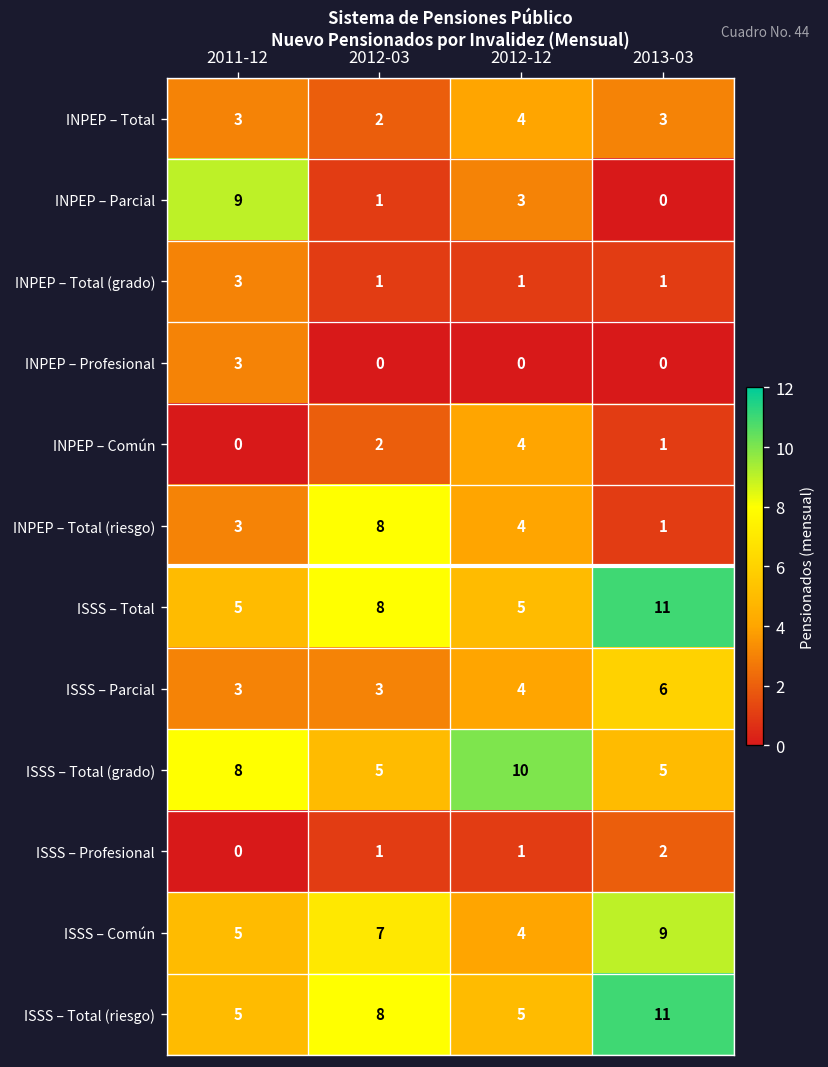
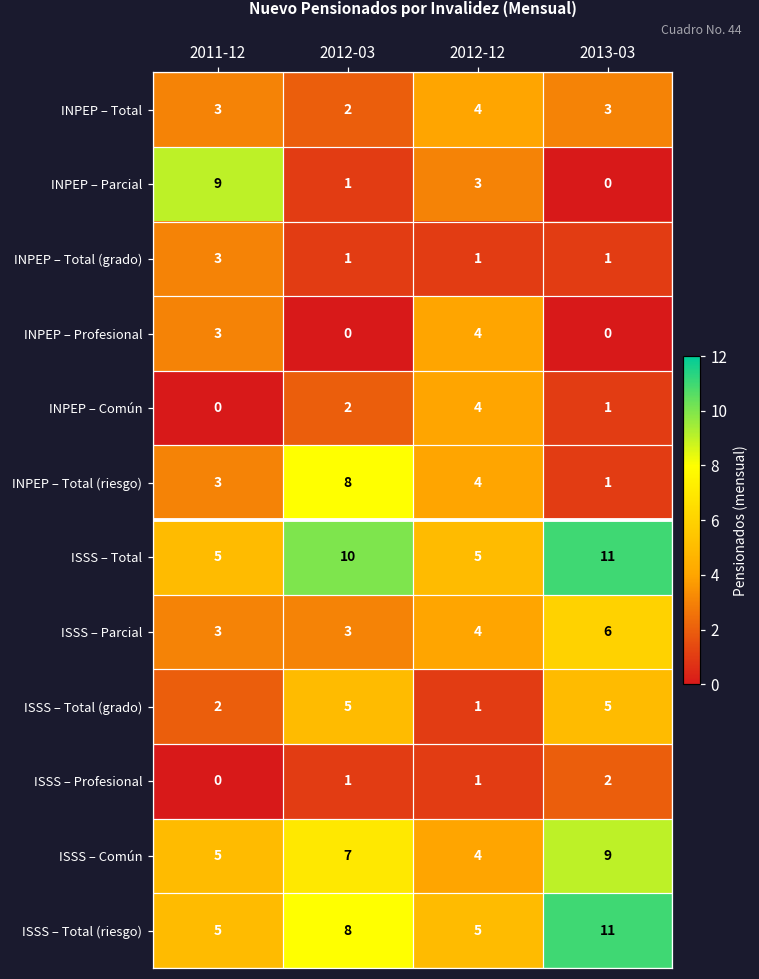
  {
    "INPEP – Total": {
      "2011-12": 3,
      "2012-03": 2,
      "2012-12": 4,
      "2013-03": 3
    },
    "INPEP – Parcial": {
      "2011-12": 9,
      "2012-03": 1,
      "2012-12": 3,
      "2013-03": 0
    },
    "INPEP – Total (grado)": {
      "2011-12": 3,
      "2012-03": 1,
      "2012-12": 1,
      "2013-03": 1
    },
    "INPEP – Profesional": {
      "2011-12": 3,
      "2012-03": 0,
-     "2012-12": 0,
+     "2012-12": 4,
      "2013-03": 0
    },
    "INPEP – Común": {
      "2011-12": 0,
      "2012-03": 2,
      "2012-12": 4,
      "2013-03": 1
    },
    "INPEP – Total (riesgo)": {
      "2011-12": 3,
      "2012-03": 8,
      "2012-12": 4,
      "2013-03": 1
    },
    "ISSS – Total": {
      "2011-12": 5,
-     "2012-03": 8,
+     "2012-03": 10,
      "2012-12": 5,
      "2013-03": 11
    },
    "ISSS – Parcial": {
      "2011-12": 3,
      "2012-03": 3,
      "2012-12": 4,
      "2013-03": 6
    },
    "ISSS – Total (grado)": {
-     "2011-12": 8,
+     "2011-12": 2,
      "2012-03": 5,
-     "2012-12": 10,
+     "2012-12": 1,
      "2013-03": 5
    },
    "ISSS – Profesional": {
      "2011-12": 0,
      "2012-03": 1,
      "2012-12": 1,
      "2013-03": 2
    },
    "ISSS – Común": {
      "2011-12": 5,
      "2012-03": 7,
      "2012-12": 4,
      "2013-03": 9
    },
    "ISSS – Total (riesgo)": {
      "2011-12": 5,
      "2012-03": 8,
      "2012-12": 5,
      "2013-03": 11
    }
  }
